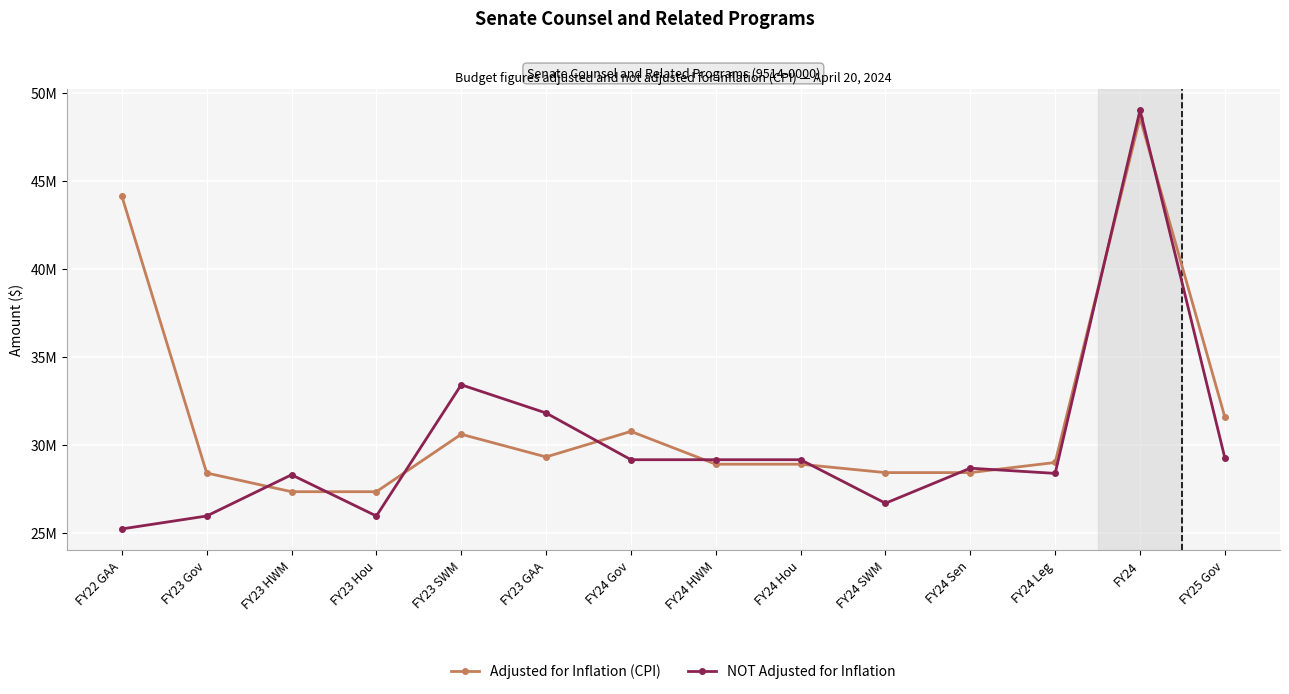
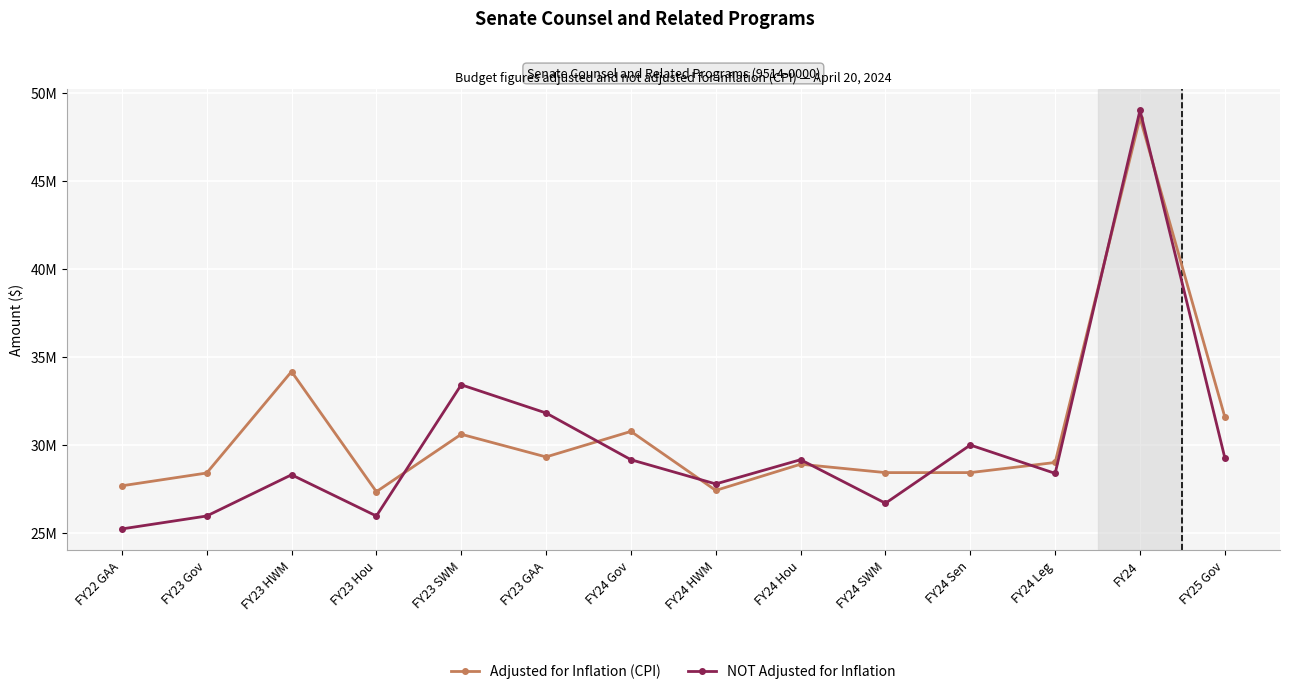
  {
    "Adjusted for Inflation (CPI)": {
-     "FY22 GAA": 44100000,
+     "FY22 GAA": 27700000,
      "FY23 Gov": 28400000,
-     "FY23 HWM": 27300000,
+     "FY23 HWM": 34200000,
      "FY23 Hou": 27300000,
      "FY23 SWM": 30600000,
      "FY23 GAA": 29300000,
      "FY24 Gov": 30800000,
-     "FY24 HWM": 28900000,
+     "FY24 HWM": 27400000,
      "FY24 Hou": 28900000,
      "FY24 SWM": 28400000,
      "FY24 Sen": 28400000,
      "FY24 Leg": 29000000,
      "FY24": 48600000,
      "FY25 Gov": 31600000
    },
    "NOT Adjusted for Inflation": {
      "FY22 GAA": 25200000,
      "FY23 Gov": 26000000,
      "FY23 HWM": 28300000,
      "FY23 Hou": 26000000,
      "FY23 SWM": 33400000,
      "FY23 GAA": 31800000,
      "FY24 Gov": 29200000,
-     "FY24 HWM": 29200000,
+     "FY24 HWM": 27800000,
      "FY24 Hou": 29200000,
      "FY24 SWM": 26700000,
-     "FY24 Sen": 28700000,
+     "FY24 Sen": 30000000,
      "FY24 Leg": 28400000,
      "FY24": 49000000,
      "FY25 Gov": 29300000
    }
  }
